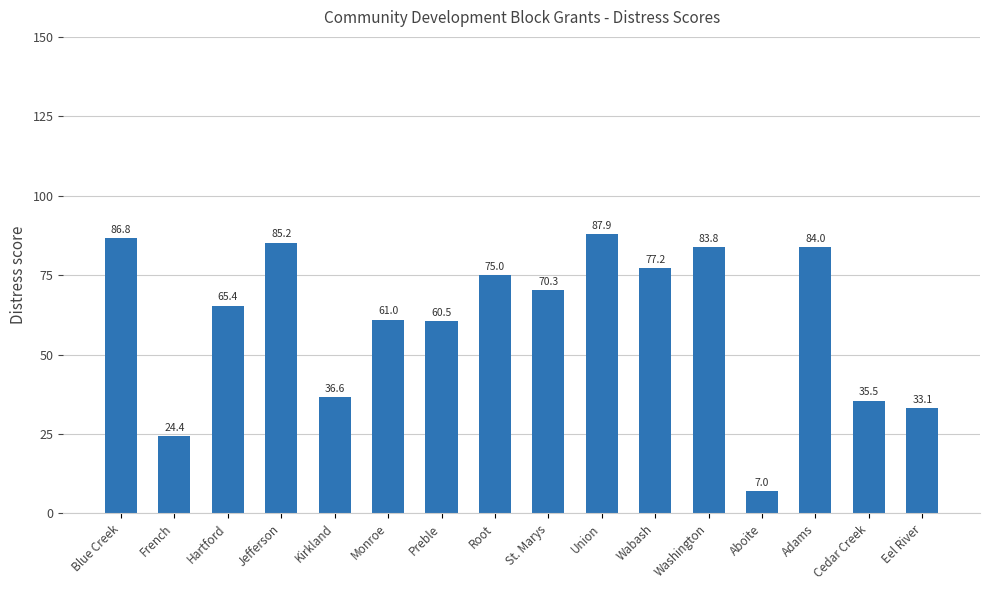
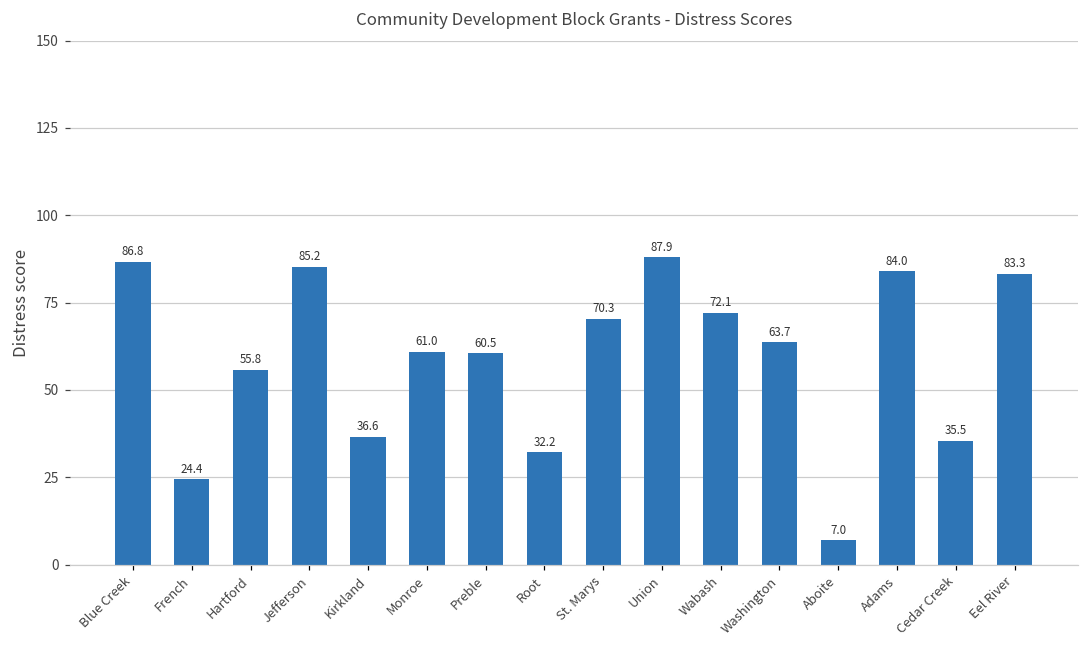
  {
    "Blue Creek": 86.8,
    "French": 24.4,
-   "Hartford": 65.4,
+   "Hartford": 55.8,
    "Jefferson": 85.2,
    "Kirkland": 36.6,
    "Monroe": 61.0,
    "Preble": 60.5,
-   "Root": 75.0,
+   "Root": 32.2,
    "St. Marys": 70.3,
    "Union": 87.9,
-   "Wabash": 77.2,
-   "Washington": 83.8,
+   "Wabash": 72.1,
+   "Washington": 63.7,
    "Aboite": 7.0,
    "Adams": 84.0,
    "Cedar Creek": 35.5,
-   "Eel River": 33.1
+   "Eel River": 83.3
  }
